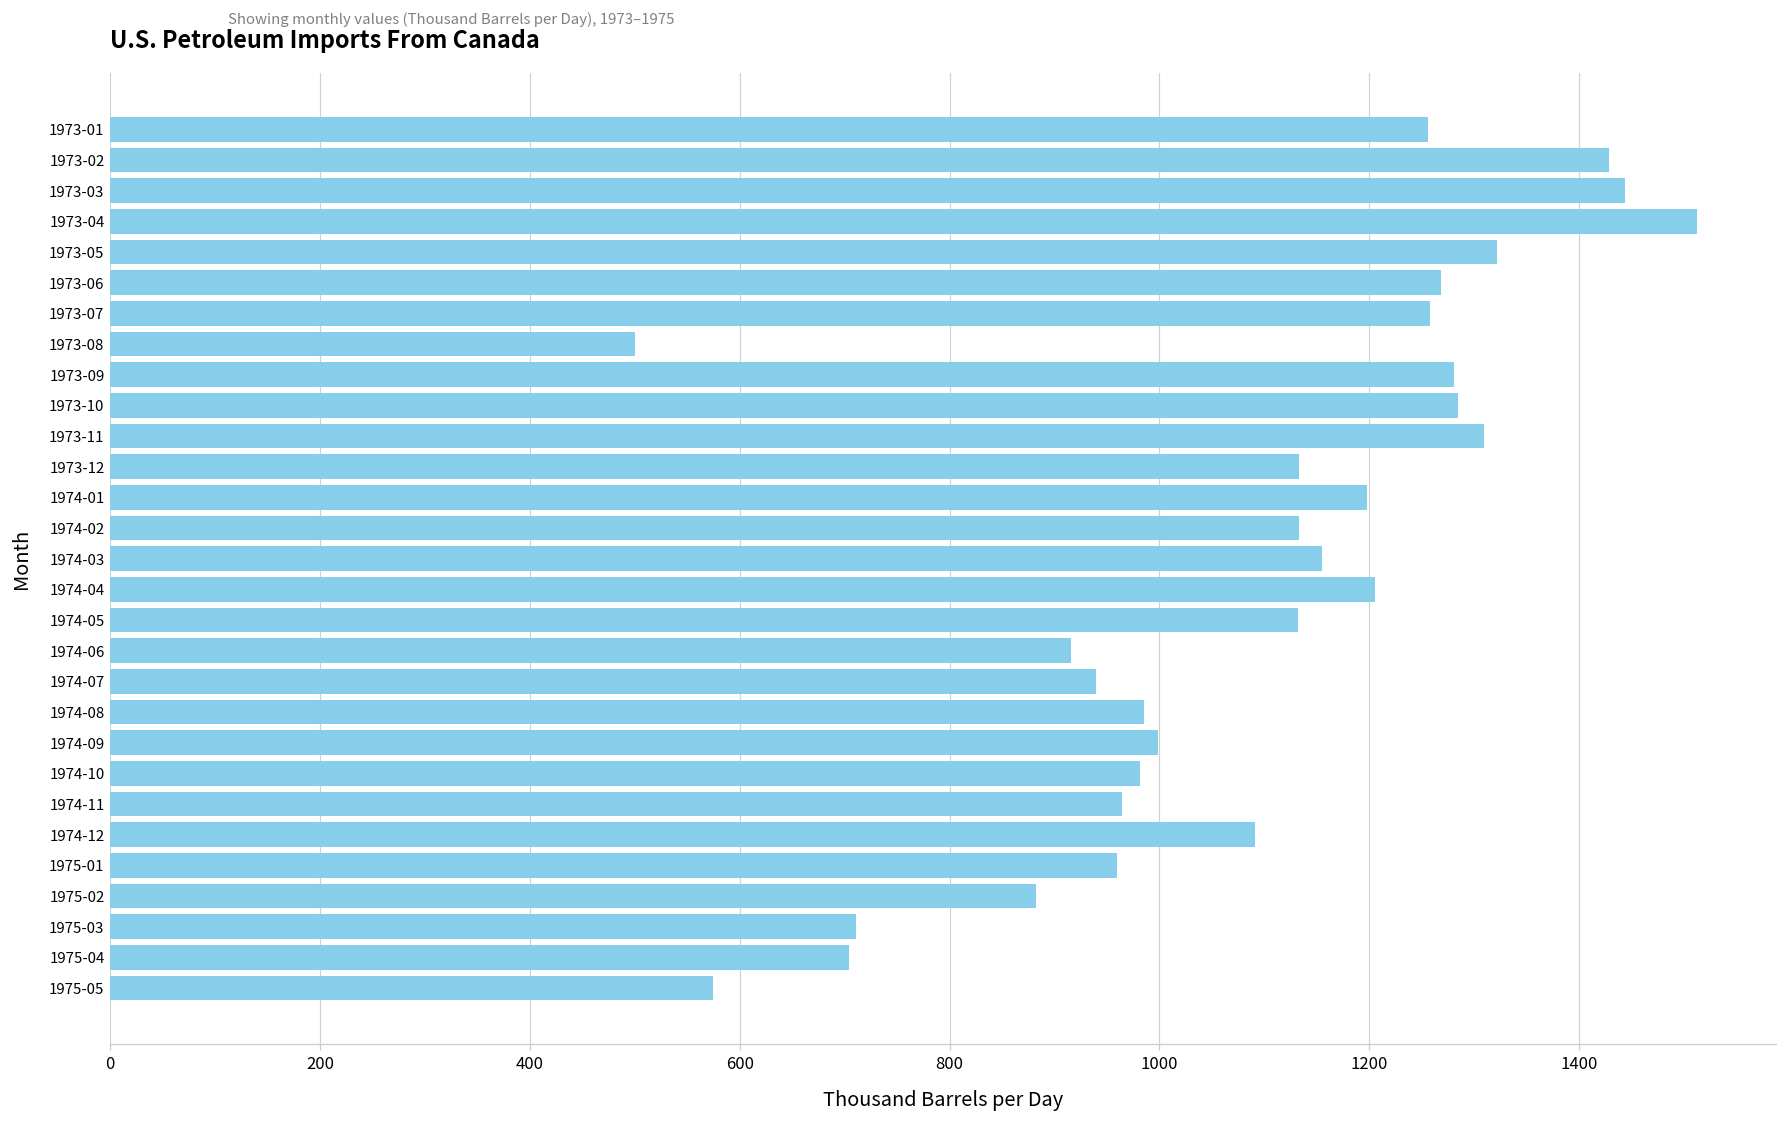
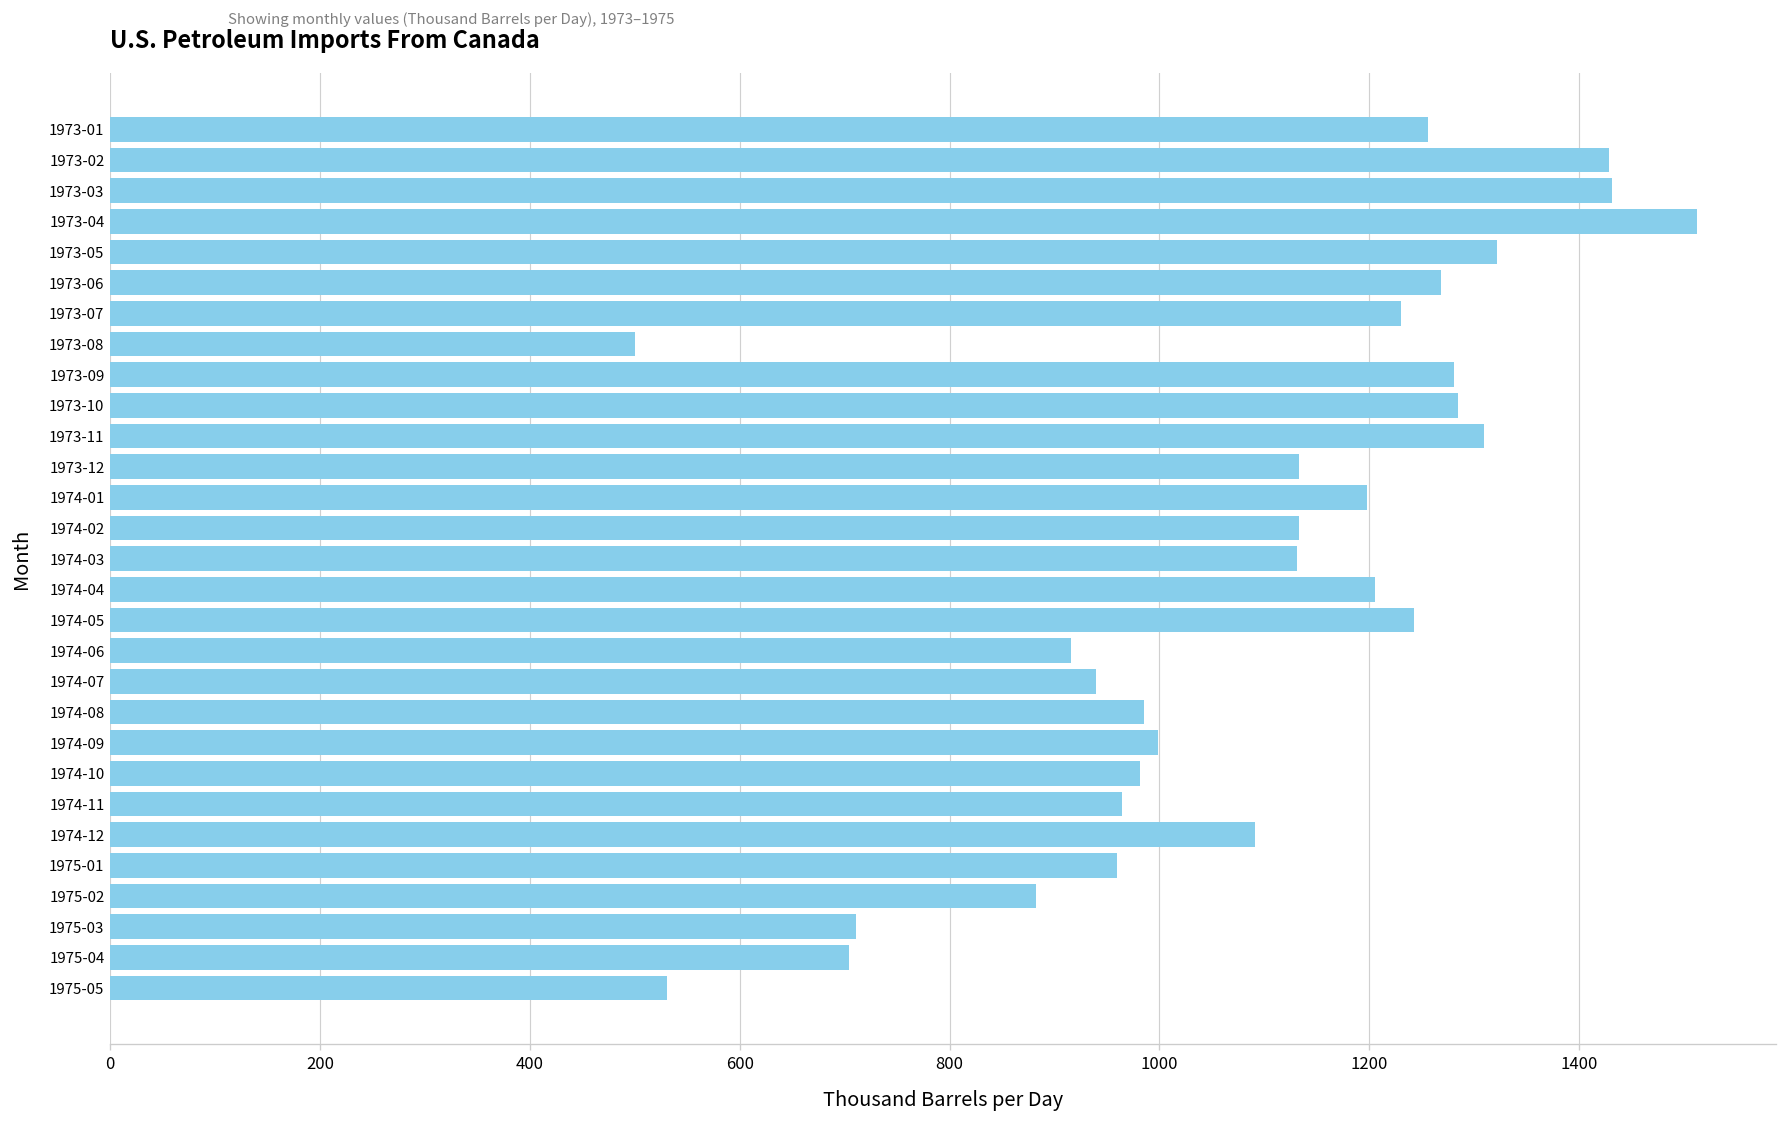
  {
    "1973-01": 1260,
    "1973-02": 1430,
-   "1973-03": 1440,
+   "1973-03": 1430,
    "1973-04": 1510,
    "1973-05": 1320,
    "1973-06": 1270,
-   "1973-07": 1260,
+   "1973-07": 1230,
    "1973-08": 500,
    "1973-09": 1280,
    "1973-10": 1280,
    "1973-11": 1310,
    "1973-12": 1130,
    "1974-01": 1200,
    "1974-02": 1130,
-   "1974-03": 1150,
+   "1974-03": 1130,
    "1974-04": 1210,
-   "1974-05": 1130,
+   "1974-05": 1240,
    "1974-06": 920,
    "1974-07": 940,
    "1974-08": 990,
    "1974-09": 1000,
    "1974-10": 980,
    "1974-11": 960,
    "1974-12": 1090,
    "1975-01": 960,
    "1975-02": 880,
    "1975-03": 710,
    "1975-04": 700,
-   "1975-05": 570
+   "1975-05": 530
  }
